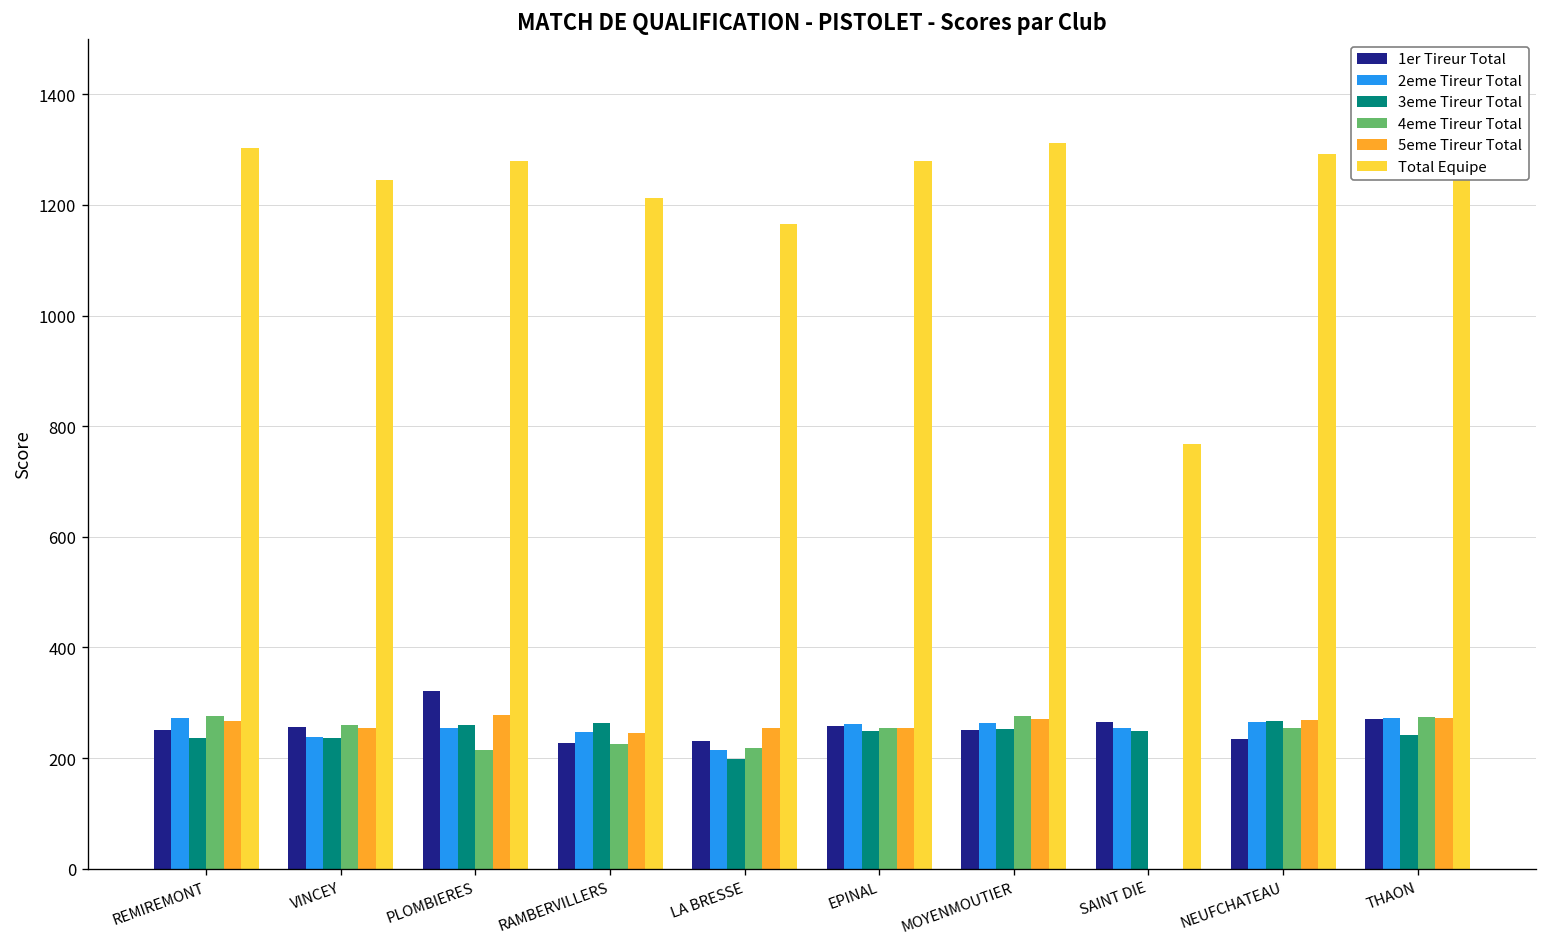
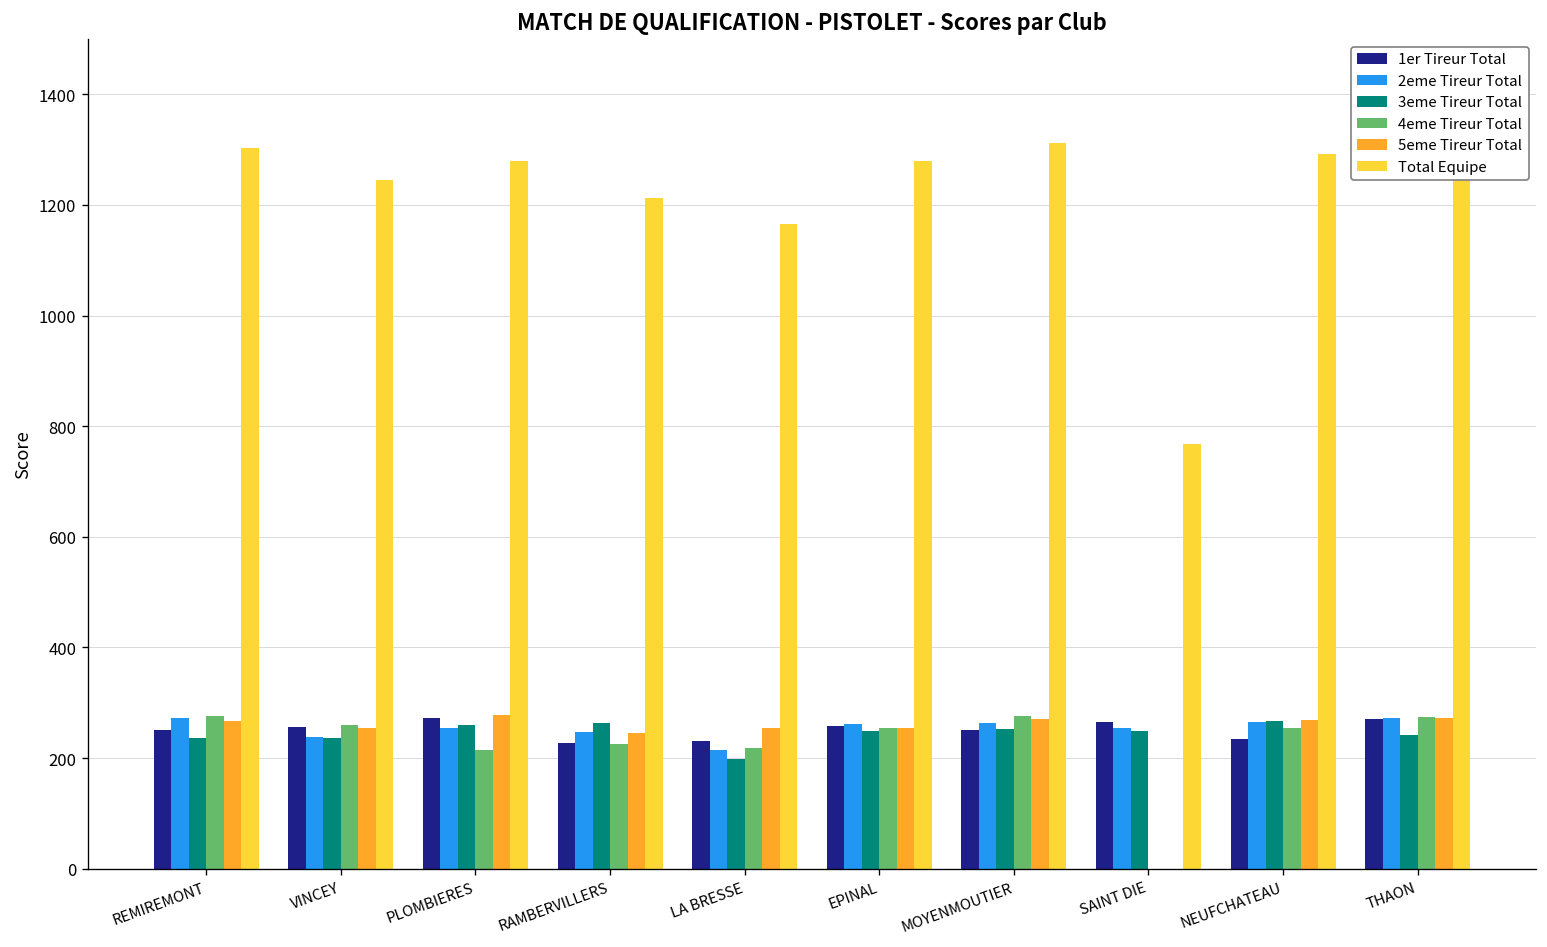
  {
    "1er Tireur Total": {
      "REMIREMONT": 250,
      "VINCEY": 260,
-     "PLOMBIERES": 320,
+     "PLOMBIERES": 270,
      "RAMBERVILLERS": 230,
      "LA BRESSE": 230,
      "EPINAL": 260,
      "MOYENMOUTIER": 250,
      "SAINT DIE": 270,
      "NEUFCHATEAU": 240,
      "THAON": 270
    },
    "2eme Tireur Total": {
      "REMIREMONT": 270,
      "VINCEY": 240,
      "PLOMBIERES": 250,
      "RAMBERVILLERS": 250,
      "LA BRESSE": 220,
      "EPINAL": 260,
      "MOYENMOUTIER": 260,
      "SAINT DIE": 250,
      "NEUFCHATEAU": 270,
      "THAON": 270
    },
    "3eme Tireur Total": {
      "REMIREMONT": 240,
      "VINCEY": 240,
      "PLOMBIERES": 260,
      "RAMBERVILLERS": 260,
      "LA BRESSE": 200,
      "EPINAL": 250,
      "MOYENMOUTIER": 250,
      "SAINT DIE": 250,
      "NEUFCHATEAU": 270,
      "THAON": 240
    },
    "4eme Tireur Total": {
      "REMIREMONT": 280,
      "VINCEY": 260,
      "PLOMBIERES": 220,
      "RAMBERVILLERS": 230,
      "LA BRESSE": 220,
      "EPINAL": 260,
      "MOYENMOUTIER": 280,
      "SAINT DIE": 0,
      "NEUFCHATEAU": 250,
      "THAON": 270
    }
  }
